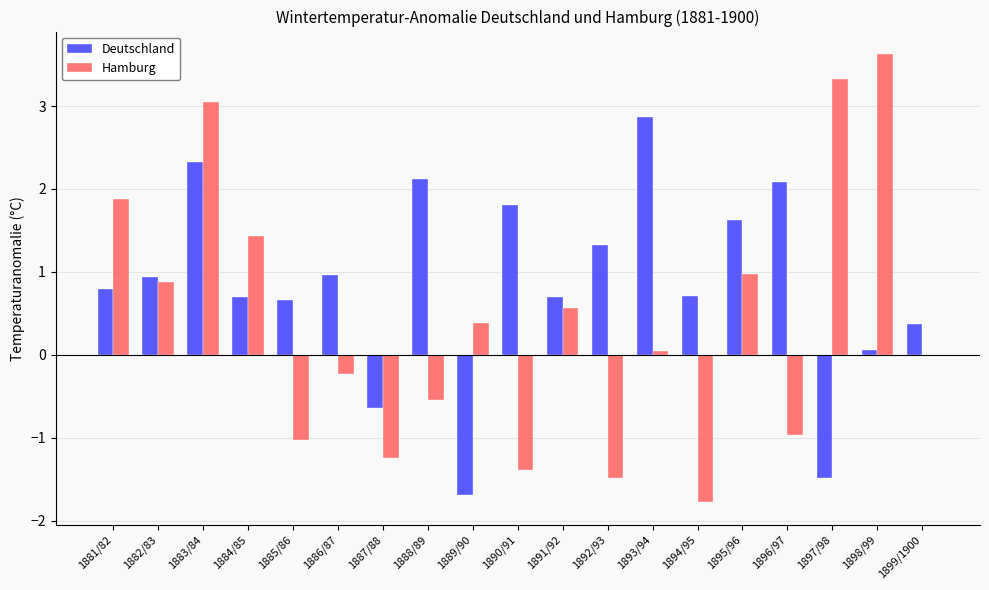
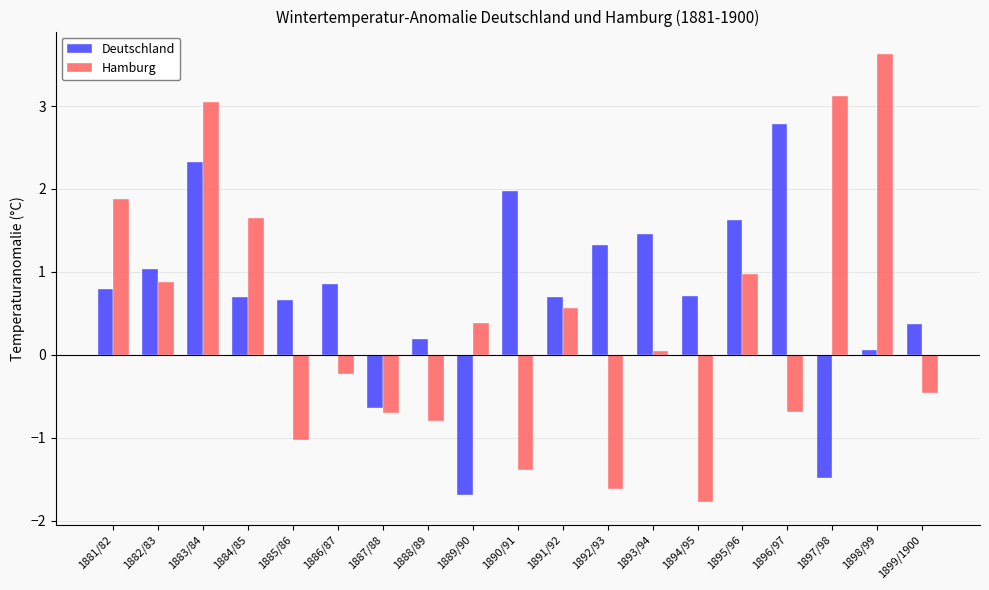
  {
    "Deutschland": {
      "1881/82": 0.8,
-     "1882/83": 0.9,
+     "1882/83": 1.0,
      "1883/84": 2.3,
      "1884/85": 0.7,
      "1885/86": 0.7,
-     "1886/87": 1.0,
+     "1886/87": 0.9,
      "1887/88": -0.6,
-     "1888/89": 2.1,
+     "1888/89": 0.2,
      "1889/90": -1.7,
-     "1890/91": 1.8,
+     "1890/91": 2.0,
      "1891/92": 0.7,
      "1892/93": 1.3,
-     "1893/94": 2.9,
+     "1893/94": 1.5,
      "1894/95": 0.7,
      "1895/96": 1.6,
-     "1896/97": 2.1,
+     "1896/97": 2.8,
      "1897/98": -1.5,
      "1898/99": 0.1,
      "1899/1900": 0.4
    },
    "Hamburg": {
      "1881/82": 1.9,
      "1882/83": 0.9,
      "1883/84": 3.1,
-     "1884/85": 1.4,
+     "1884/85": 1.6,
      "1885/86": -1.0,
      "1886/87": -0.2,
-     "1887/88": -1.2,
-     "1888/89": -0.5,
+     "1887/88": -0.7,
+     "1888/89": -0.8,
      "1889/90": 0.4,
      "1890/91": -1.4,
      "1891/92": 0.6,
-     "1892/93": -1.5,
+     "1892/93": -1.6,
      "1893/94": 0.1,
      "1894/95": -1.8,
      "1895/96": 1.0,
-     "1896/97": -1.0,
-     "1897/98": 3.3,
+     "1896/97": -0.7,
+     "1897/98": 3.1,
      "1898/99": 3.6,
-     "1899/1900": 0.0
+     "1899/1900": -0.5
    }
  }
